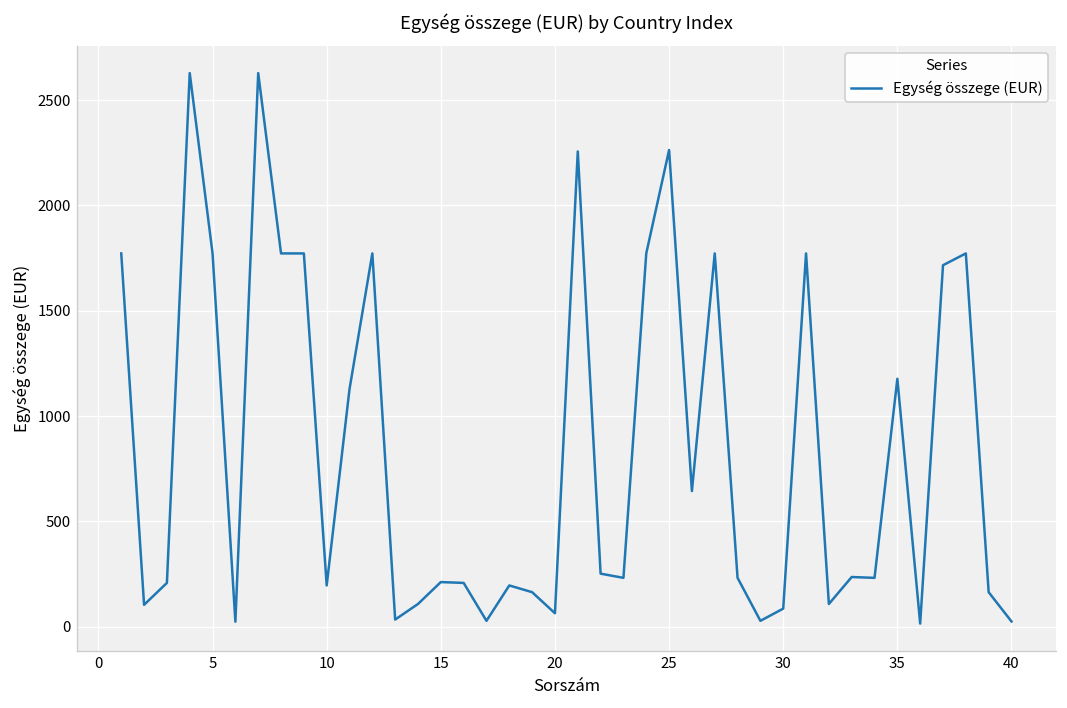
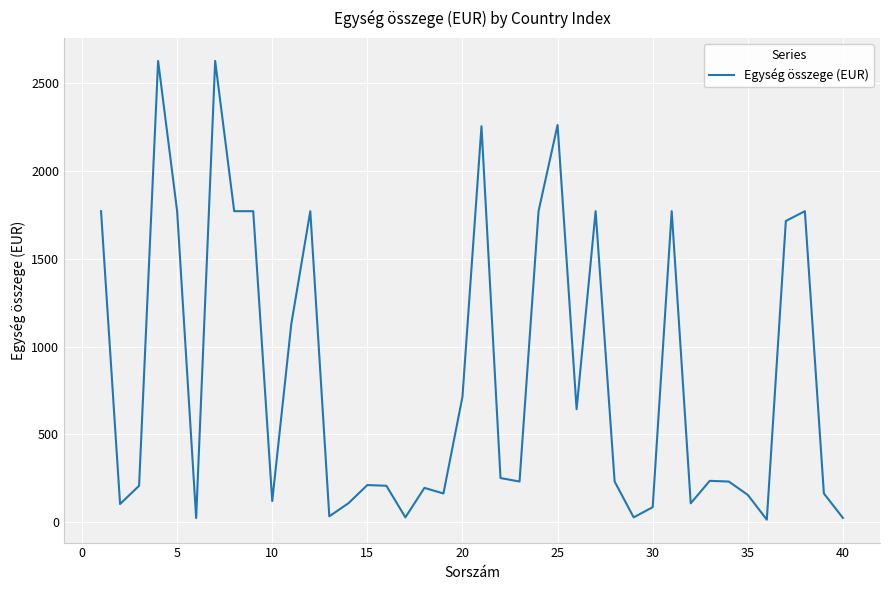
  {
    "5": 1770,
-   "10": 200,
+   "10": 120,
    "15": 210,
-   "20": 60,
+   "20": 720,
    "25": 2260,
    "30": 90,
-   "35": 1180,
+   "35": 160,
    "40": 30
  }
